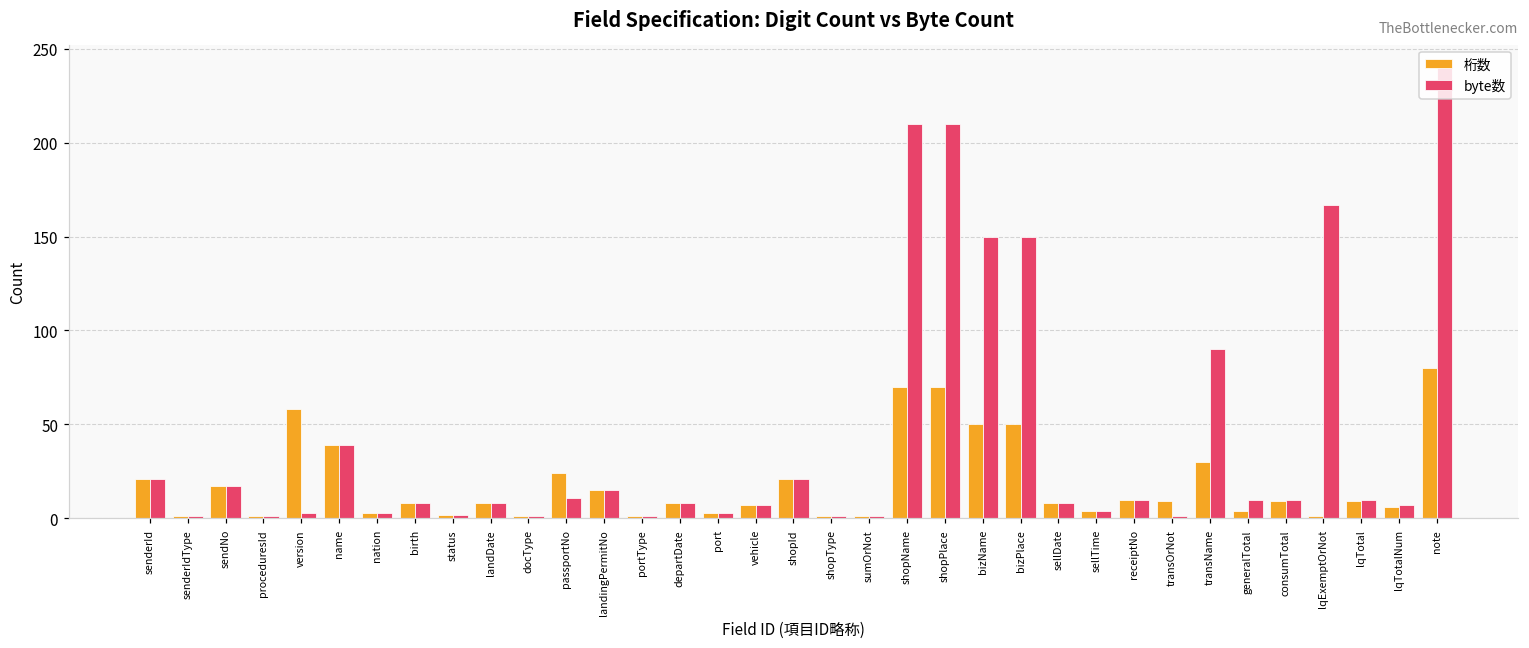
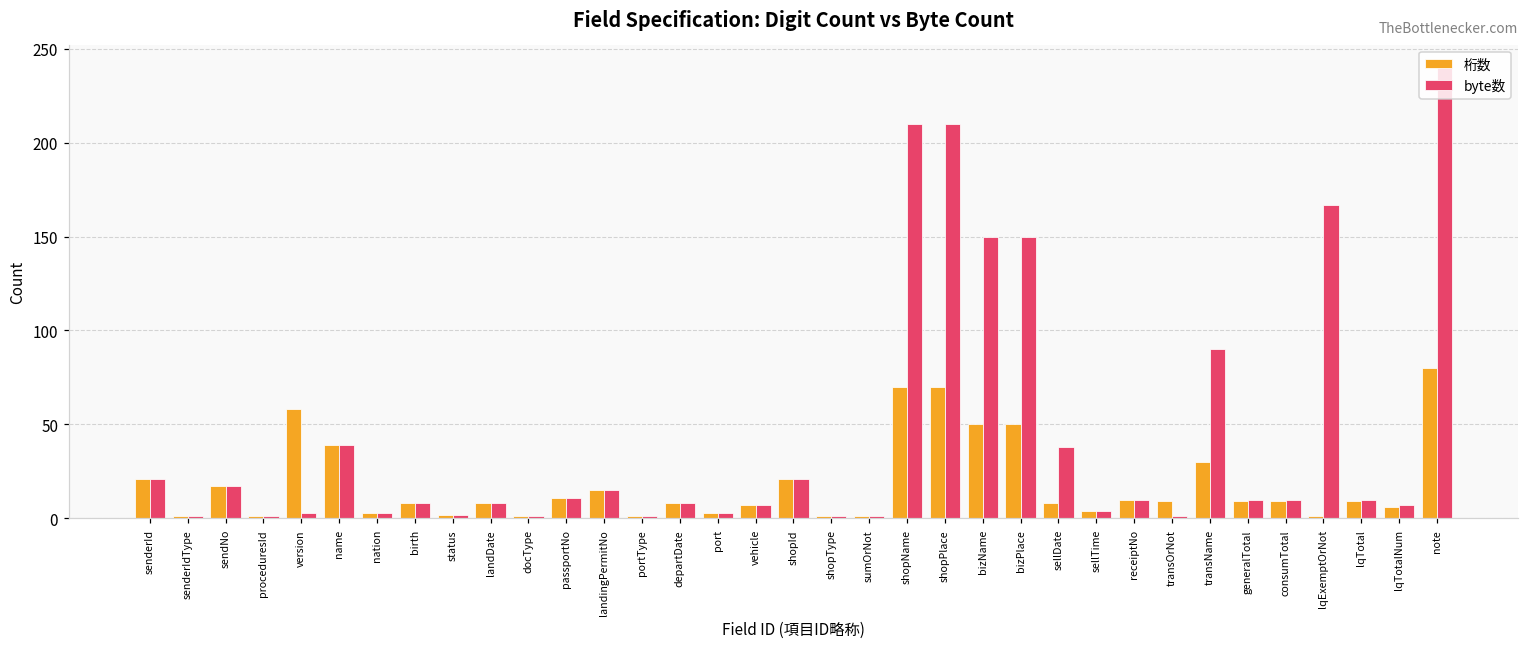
  {
    "桁数": {
      "senderId": 21,
      "sendNo": 17,
      "version": 58,
      "name": 39,
      "nation": 3,
      "birth": 8,
      "status": 2,
      "landDate": 8,
-     "passportNo": 24,
+     "passportNo": 11,
      "landingPermitNo": 15,
      "departDate": 8,
      "port": 3,
      "vehicle": 7,
      "shopId": 21,
      "shopName": 70,
      "shopPlace": 70,
      "bizName": 50,
      "bizPlace": 50,
      "sellDate": 8,
      "sellTime": 4,
      "receiptNo": 10,
      "transOrNot": 9,
      "transName": 30,
-     "generalTotal": 4,
+     "generalTotal": 9,
      "consumTotal": 9,
      "lqTotal": 9,
      "lqTotalNum": 6,
      "note": 80
    },
    "byte数": {
      "senderId": 21,
      "sendNo": 17,
      "version": 3,
      "name": 39,
      "nation": 3,
      "birth": 8,
      "status": 2,
      "landDate": 8,
      "passportNo": 11,
      "landingPermitNo": 15,
      "departDate": 8,
      "port": 3,
      "vehicle": 7,
      "shopId": 21,
      "shopName": 210,
      "shopPlace": 210,
      "bizName": 150,
      "bizPlace": 150,
-     "sellDate": 8,
+     "sellDate": 38,
      "sellTime": 4,
      "receiptNo": 10,
      "transName": 90,
      "generalTotal": 10,
      "consumTotal": 10,
      "lqExemptOrNot": 167,
      "lqTotal": 10,
      "lqTotalNum": 7
    }
  }
